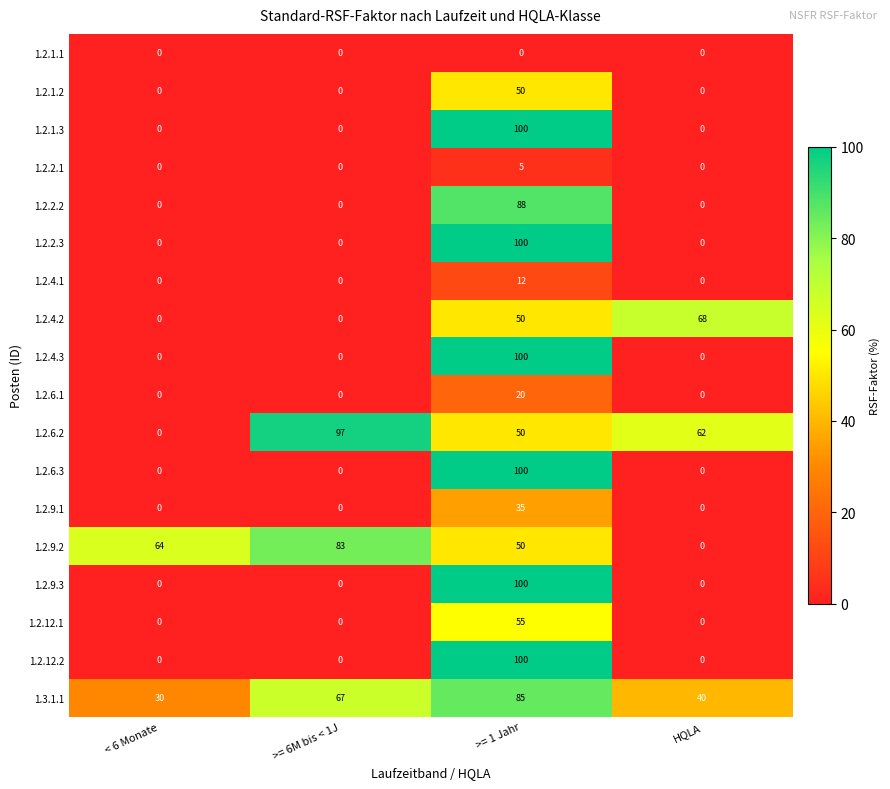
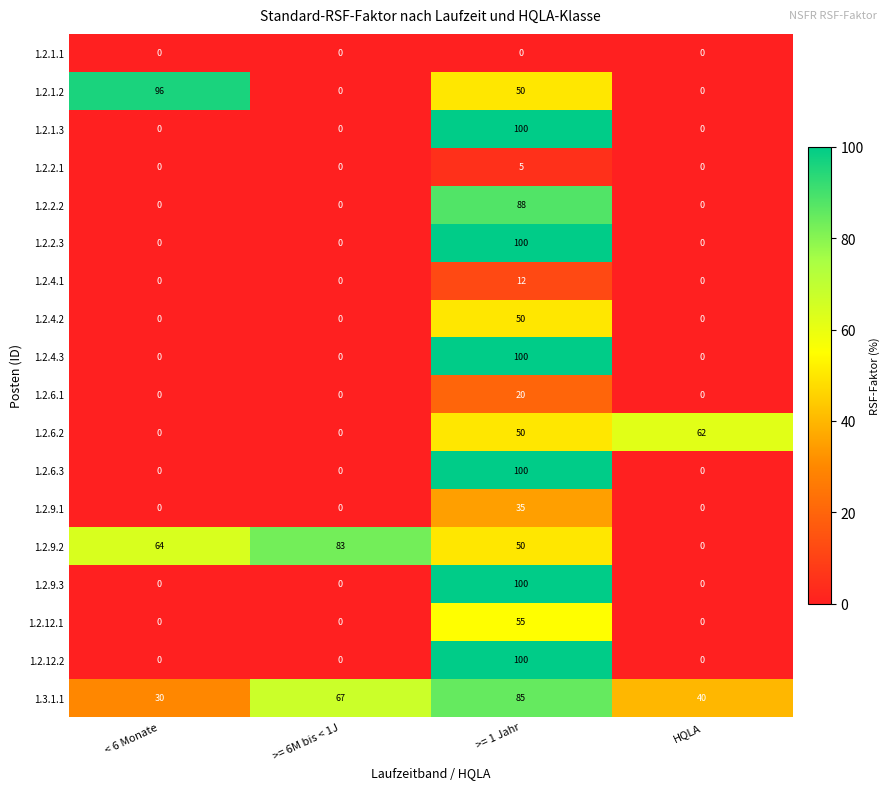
  {
    "1.2.1.1": {
      "< 6 Monate": 0,
      ">= 6M bis < 1J": 0,
      ">= 1 Jahr": 0,
      "HQLA": 0
    },
    "1.2.1.2": {
-     "< 6 Monate": 0,
+     "< 6 Monate": 96,
      ">= 6M bis < 1J": 0,
      ">= 1 Jahr": 50,
      "HQLA": 0
    },
    "1.2.1.3": {
      "< 6 Monate": 0,
      ">= 6M bis < 1J": 0,
      ">= 1 Jahr": 100,
      "HQLA": 0
    },
    "1.2.2.1": {
      "< 6 Monate": 0,
      ">= 6M bis < 1J": 0,
      ">= 1 Jahr": 5,
      "HQLA": 0
    },
    "1.2.2.2": {
      "< 6 Monate": 0,
      ">= 6M bis < 1J": 0,
      ">= 1 Jahr": 88,
      "HQLA": 0
    },
    "1.2.2.3": {
      "< 6 Monate": 0,
      ">= 6M bis < 1J": 0,
      ">= 1 Jahr": 100,
      "HQLA": 0
    },
    "1.2.4.1": {
      "< 6 Monate": 0,
      ">= 6M bis < 1J": 0,
      ">= 1 Jahr": 12,
      "HQLA": 0
    },
    "1.2.4.2": {
      "< 6 Monate": 0,
      ">= 6M bis < 1J": 0,
      ">= 1 Jahr": 50,
-     "HQLA": 68
+     "HQLA": 0
    },
    "1.2.4.3": {
      "< 6 Monate": 0,
      ">= 6M bis < 1J": 0,
      ">= 1 Jahr": 100,
      "HQLA": 0
    },
    "1.2.6.1": {
      "< 6 Monate": 0,
      ">= 6M bis < 1J": 0,
      ">= 1 Jahr": 20,
      "HQLA": 0
    },
    "1.2.6.2": {
      "< 6 Monate": 0,
-     ">= 6M bis < 1J": 97,
+     ">= 6M bis < 1J": 0,
      ">= 1 Jahr": 50,
      "HQLA": 62
    },
    "1.2.6.3": {
      "< 6 Monate": 0,
      ">= 6M bis < 1J": 0,
      ">= 1 Jahr": 100,
      "HQLA": 0
    },
    "1.2.9.1": {
      "< 6 Monate": 0,
      ">= 6M bis < 1J": 0,
      ">= 1 Jahr": 35,
      "HQLA": 0
    },
    "1.2.9.2": {
      "< 6 Monate": 64,
      ">= 6M bis < 1J": 83,
      ">= 1 Jahr": 50,
      "HQLA": 0
    },
    "1.2.9.3": {
      "< 6 Monate": 0,
      ">= 6M bis < 1J": 0,
      ">= 1 Jahr": 100,
      "HQLA": 0
    },
    "1.2.12.1": {
      "< 6 Monate": 0,
      ">= 6M bis < 1J": 0,
      ">= 1 Jahr": 55,
      "HQLA": 0
    },
    "1.2.12.2": {
      "< 6 Monate": 0,
      ">= 6M bis < 1J": 0,
      ">= 1 Jahr": 100,
      "HQLA": 0
    },
    "1.3.1.1": {
      "< 6 Monate": 30,
      ">= 6M bis < 1J": 67,
      ">= 1 Jahr": 85,
      "HQLA": 40
    }
  }
